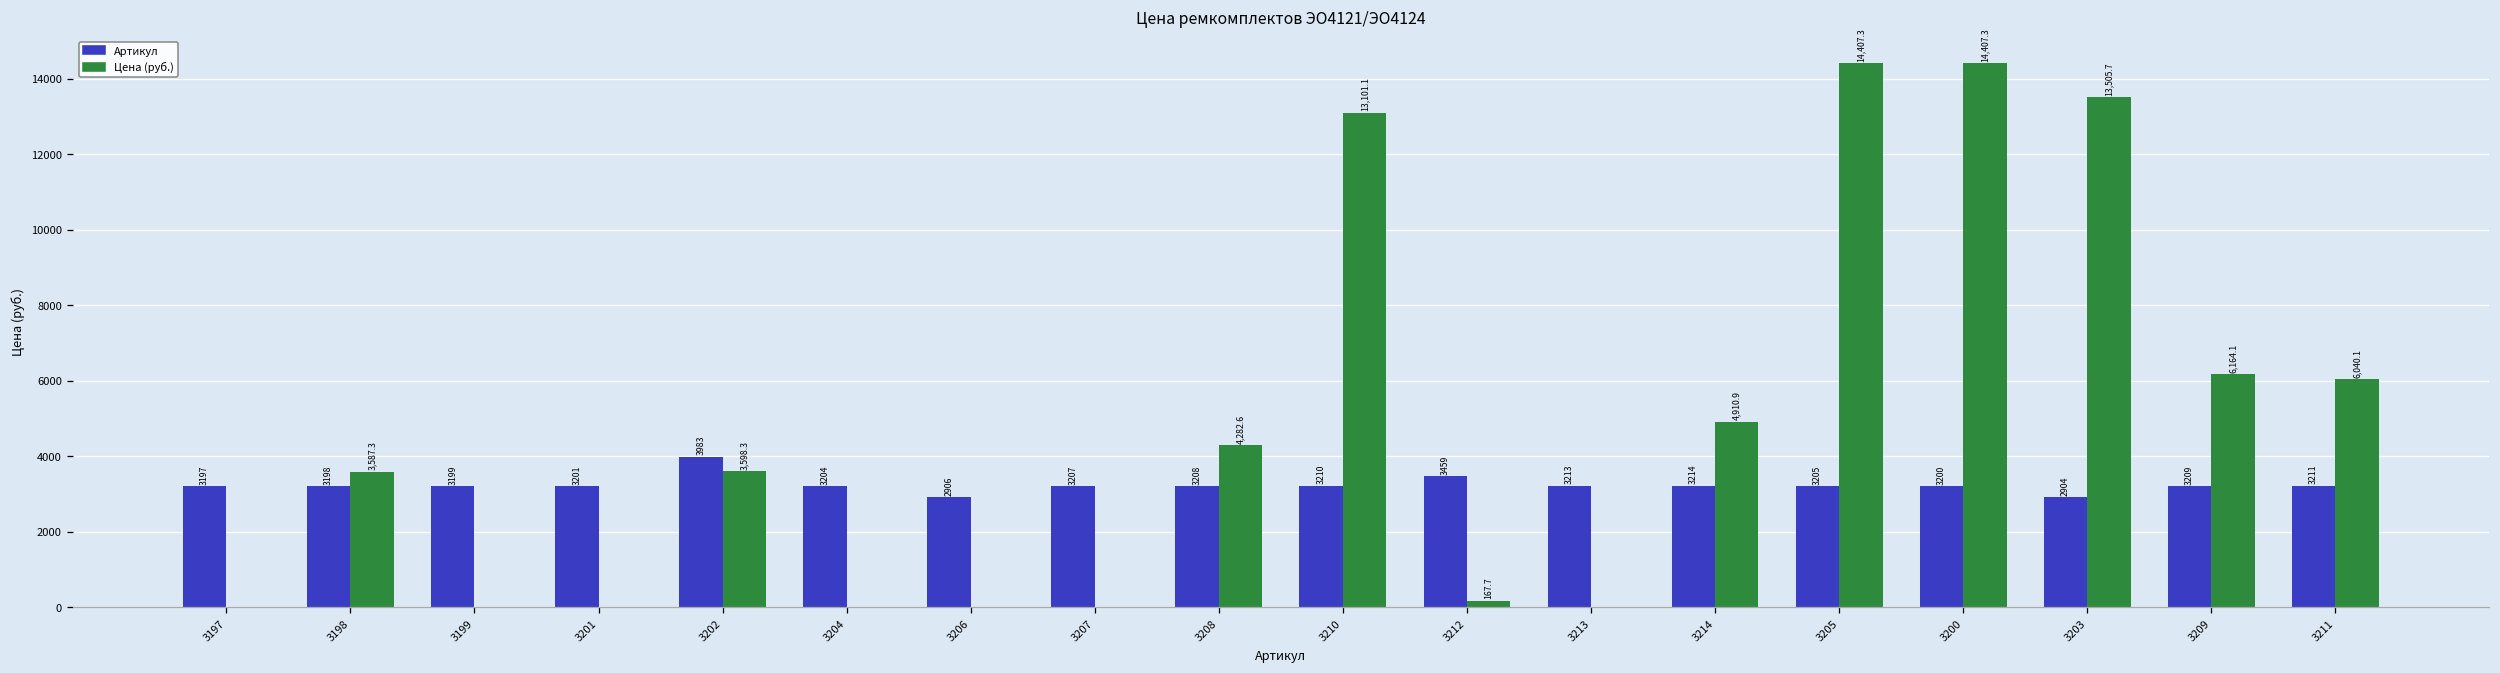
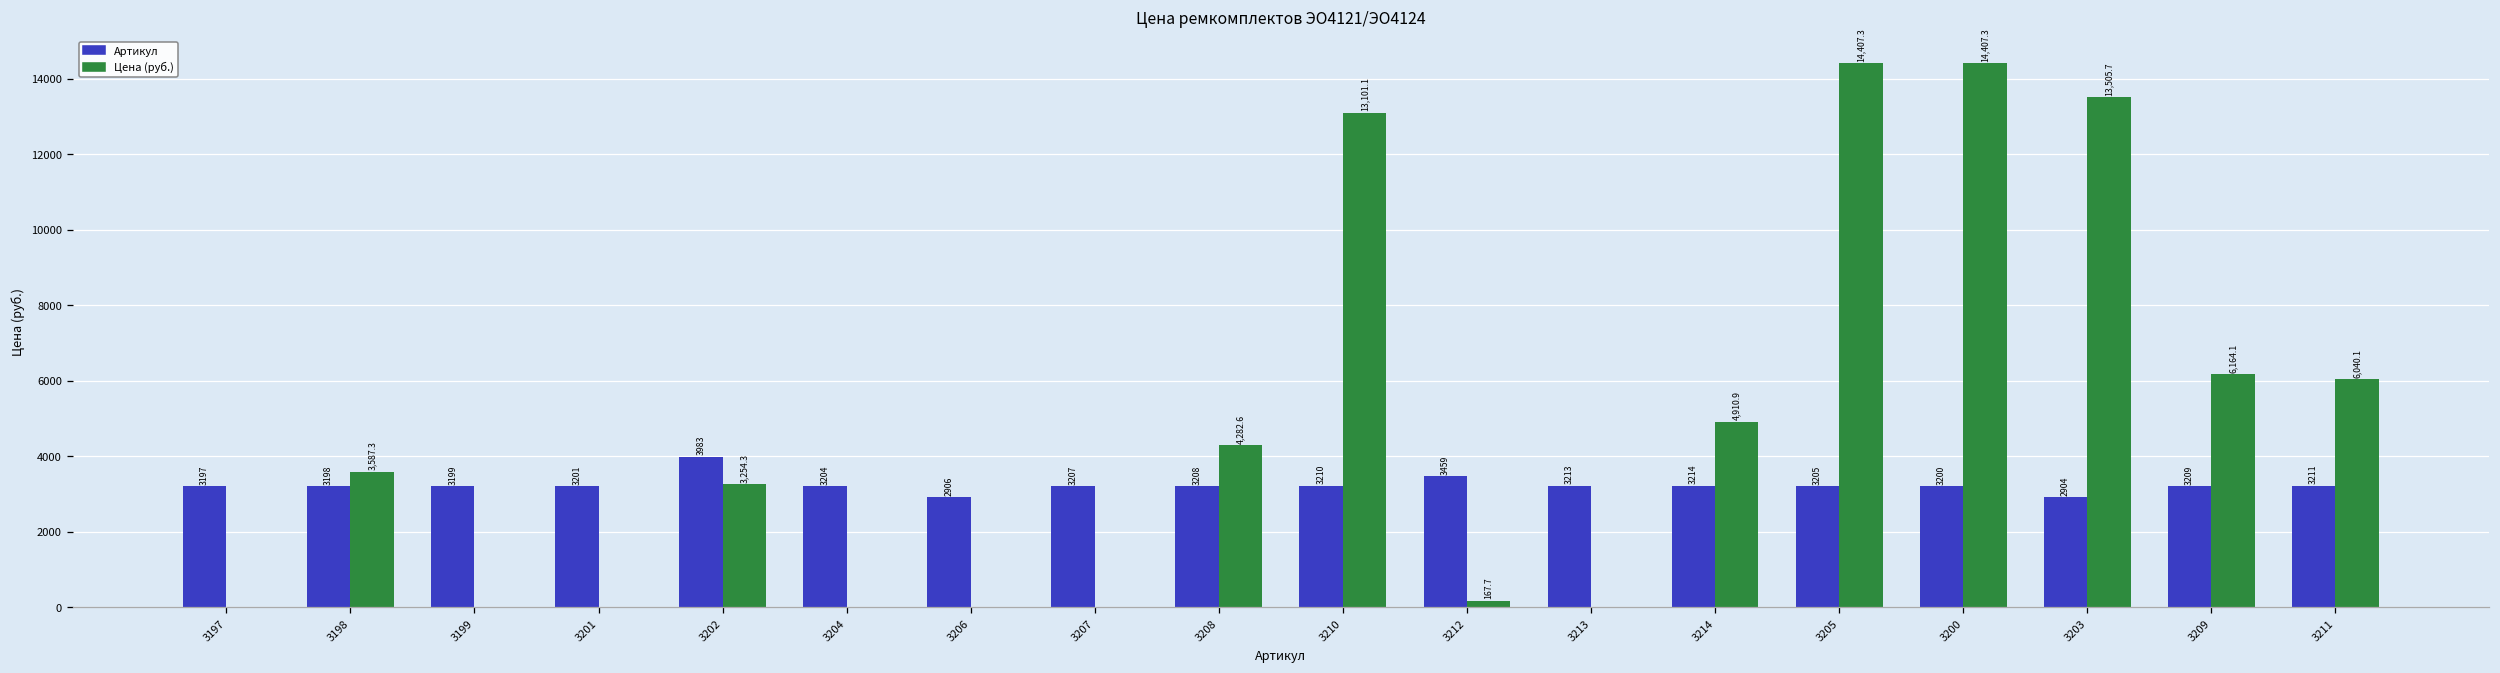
  {
    "Артикул": {
      "3197": "3197",
      "3198": "3198",
      "3199": "3199",
      "3201": "3201",
      "3202": "3983",
      "3204": "3204",
      "3206": "2906",
      "3207": "3207",
      "3208": "3208",
      "3210": "3210",
      "3212": "3459",
      "3213": "3213",
      "3214": "3214",
      "3205": "3205",
      "3200": "3200",
      "3203": "2904",
      "3209": "3209",
      "3211": "3211"
    },
    "Цена (руб.)": {
      "3198": "3,587.3",
-     "3202": "3,598.3",
+     "3202": "3,254.3",
      "3208": "4,282.6",
      "3210": "13,101.1",
      "3212": "167.7",
      "3214": "4,910.9",
      "3205": "14,407.3",
      "3200": "14,407.3",
      "3203": "13,505.7",
      "3209": "6,164.1",
      "3211": "6,040.1"
    }
  }
